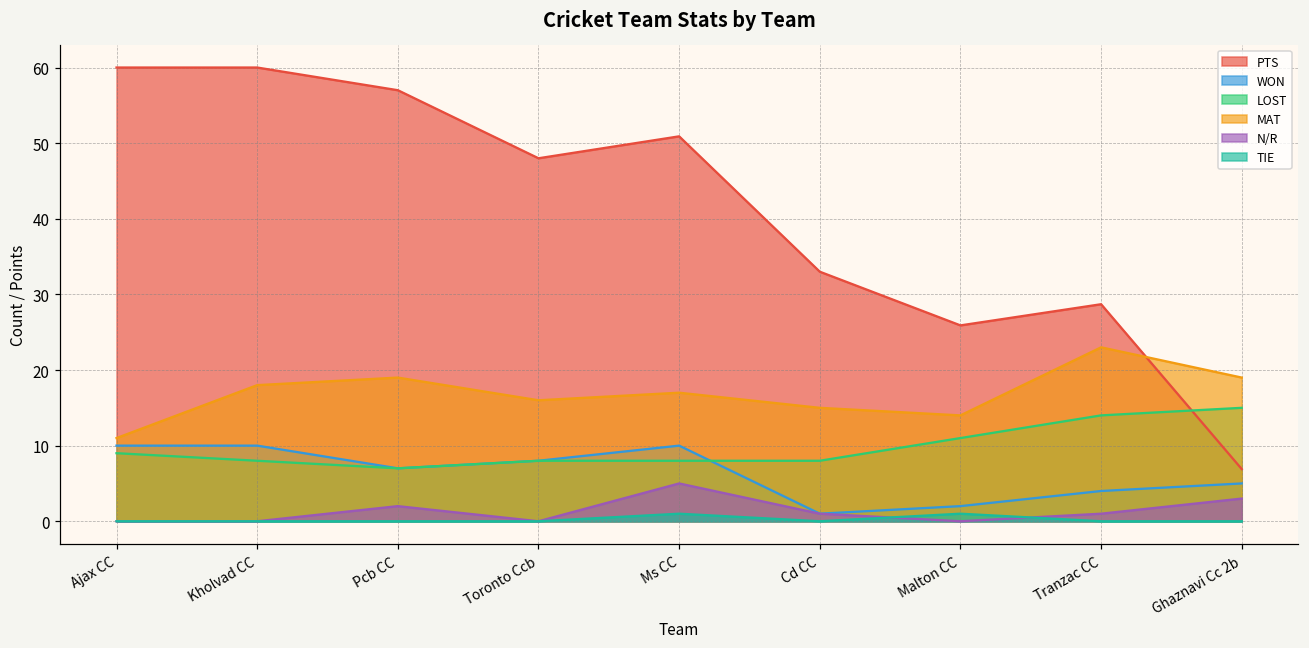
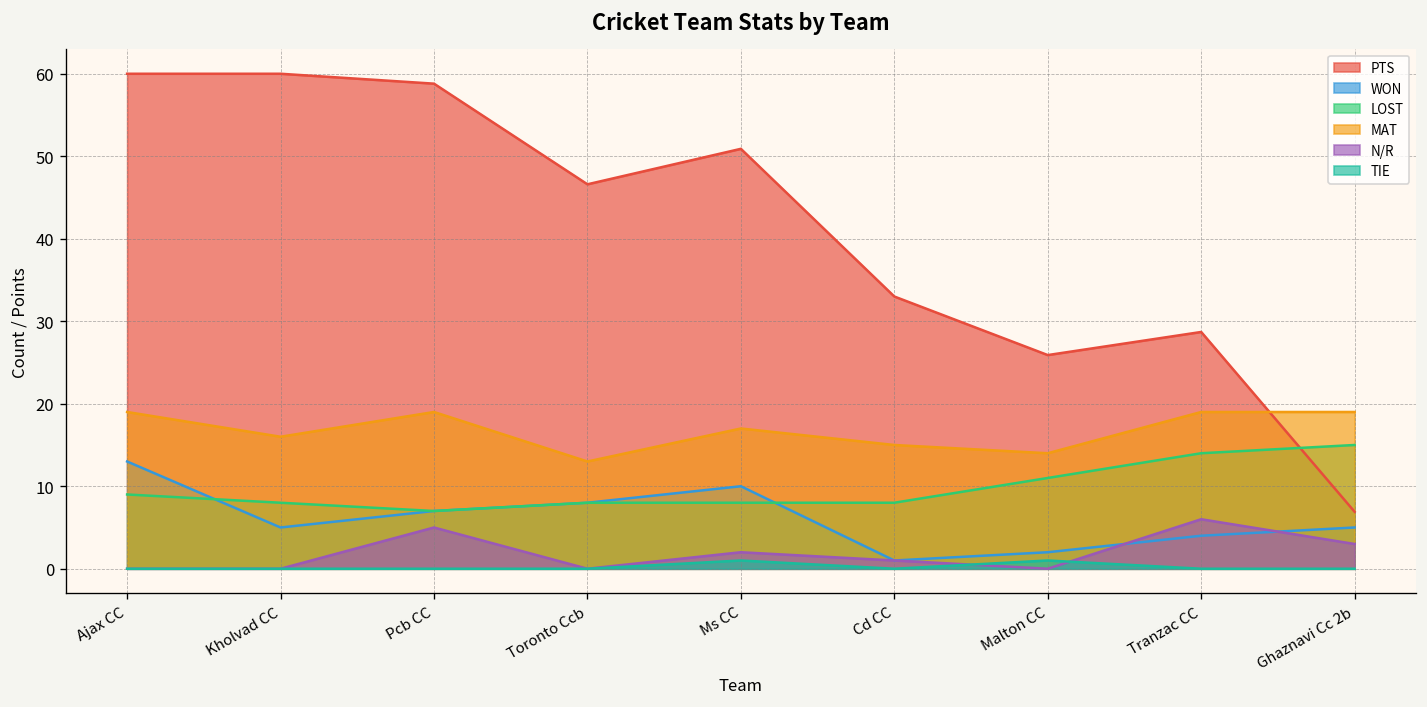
  {
    "PTS": {
      "Ajax CC": 60,
      "Kholvad CC": 60,
-     "Pcb CC": 57,
-     "Toronto Ccb": 48,
+     "Pcb CC": 59,
+     "Toronto Ccb": 47,
      "Ms CC": 51,
      "Cd CC": 33,
      "Malton CC": 26,
      "Tranzac CC": 29,
      "Ghaznavi Cc 2b": 7
    },
    "WON": {
-     "Ajax CC": 10,
-     "Kholvad CC": 10,
+     "Ajax CC": 13,
+     "Kholvad CC": 5,
      "Ms CC": 10,
      "Malton CC": 2,
      "Tranzac CC": 4,
      "Ghaznavi Cc 2b": 5
    },
    "MAT": {
-     "Ajax CC": 11,
-     "Kholvad CC": 18,
+     "Ajax CC": 19,
+     "Kholvad CC": 16,
      "Pcb CC": 19,
-     "Toronto Ccb": 16,
+     "Toronto Ccb": 13,
      "Ms CC": 17,
      "Cd CC": 15,
      "Malton CC": 14,
-     "Tranzac CC": 23,
+     "Tranzac CC": 19,
      "Ghaznavi Cc 2b": 19
    },
    "N/R": {
-     "Pcb CC": 2,
-     "Ms CC": 5,
+     "Pcb CC": 5,
+     "Ms CC": 2,
      "Malton CC": 0,
-     "Tranzac CC": 1,
+     "Tranzac CC": 6,
      "Ghaznavi Cc 2b": 3
    }
  }
